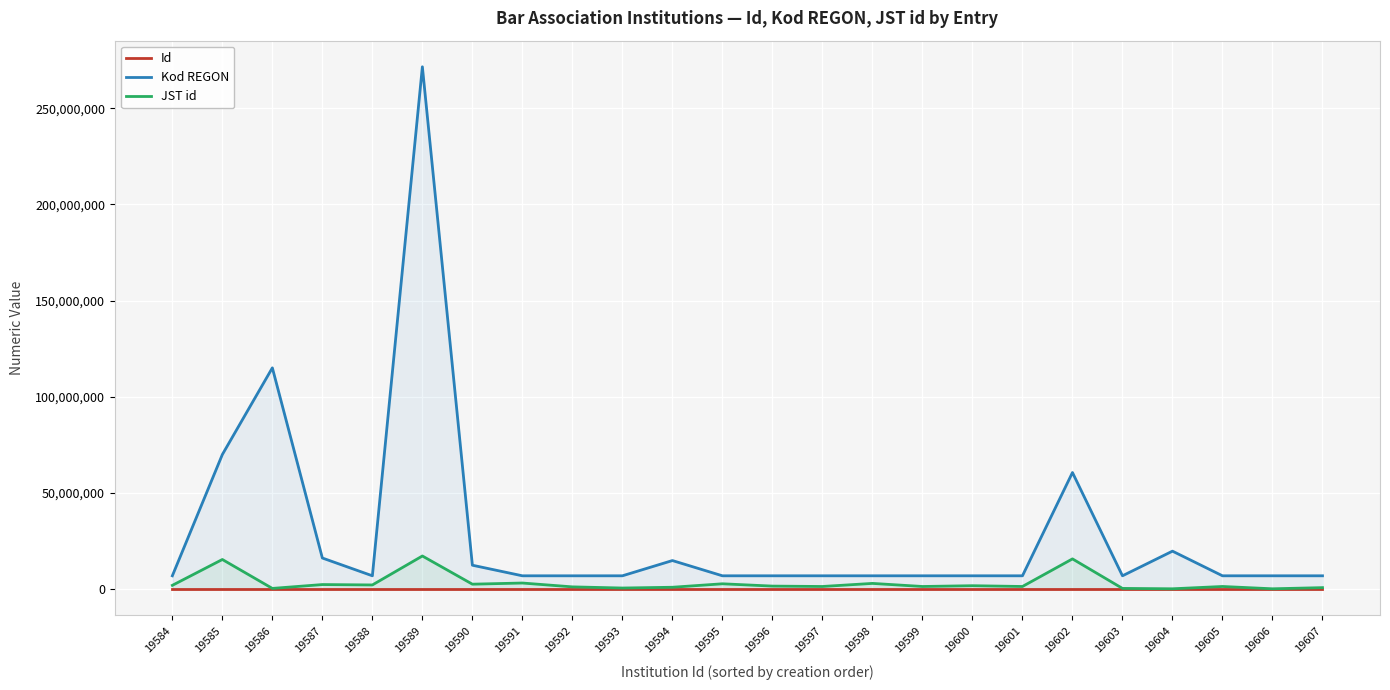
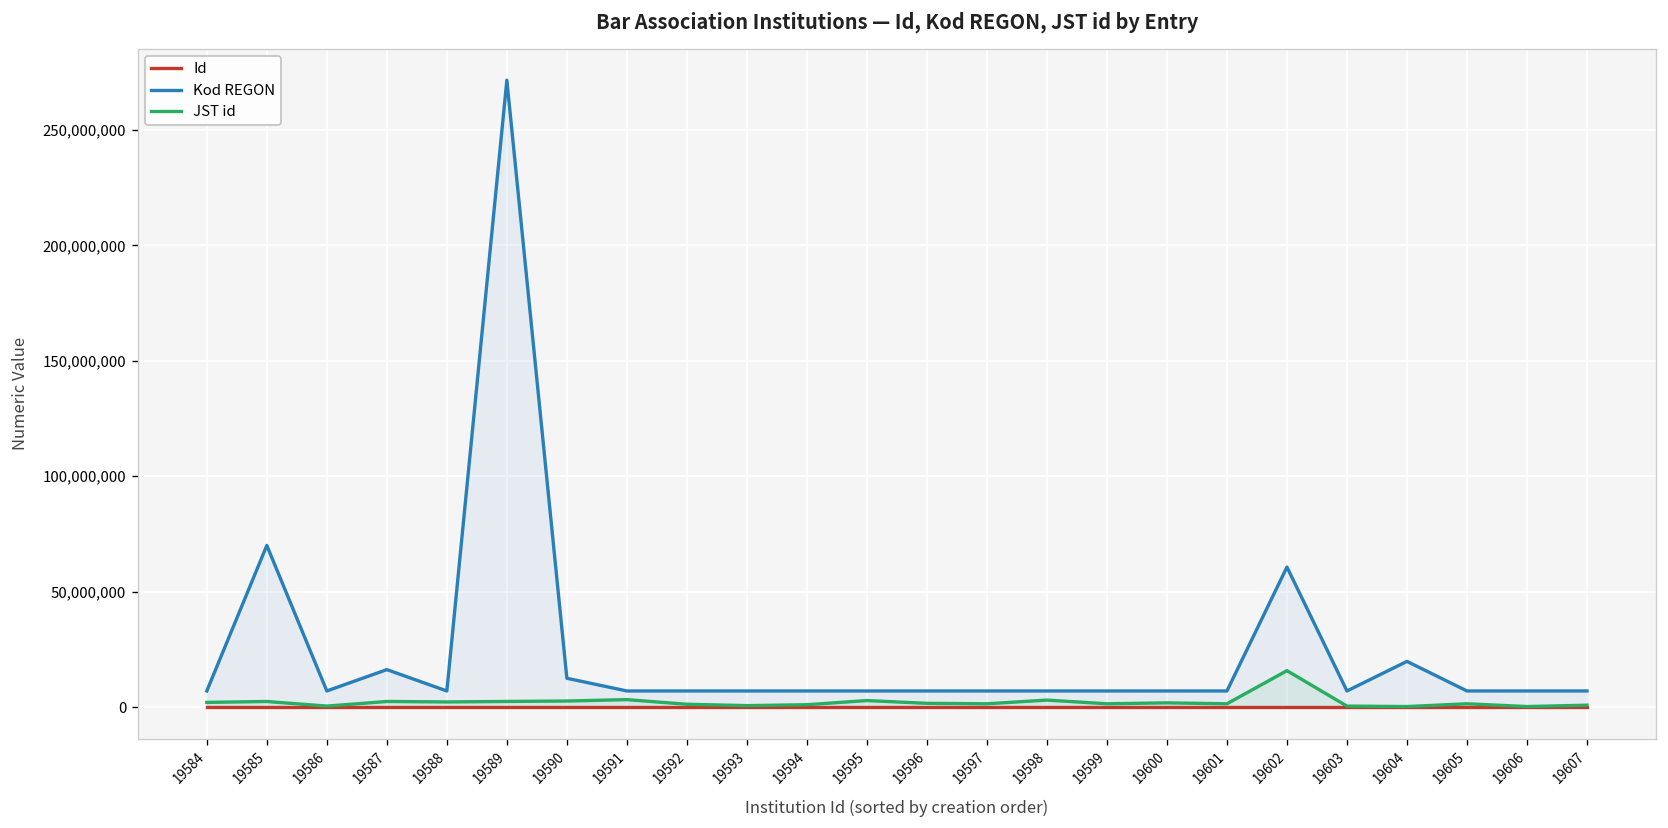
  {
    "Id": {
      "19584": "0",
      "19585": "0",
      "19587": "0",
      "19588": "0",
      "19589": "0",
      "19590": "0",
      "19591": "0",
      "19595": "0",
      "19596": "0",
      "19597": "0",
      "19598": "0",
      "19599": "0",
      "19600": "0",
      "19601": "0",
      "19602": "0",
      "19605": "0"
    },
    "Kod REGON": {
      "19584": "7,000,000",
      "19585": "70,000,000",
-     "19586": "115,000,000",
+     "19586": "7,000,000",
      "19587": "16,000,000",
      "19588": "7,000,000",
      "19589": "272,000,000",
      "19590": "13,000,000",
      "19591": "7,000,000",
      "19592": "7,000,000",
      "19593": "7,000,000",
-     "19594": "15,000,000",
+     "19594": "7,000,000",
      "19595": "7,000,000",
      "19596": "7,000,000",
      "19597": "7,000,000",
      "19598": "7,000,000",
      "19599": "7,000,000",
      "19600": "7,000,000",
      "19601": "7,000,000",
      "19602": "61,000,000",
      "19603": "7,000,000",
      "19604": "20,000,000",
      "19605": "7,000,000",
      "19606": "7,000,000",
      "19607": "7,000,000"
    },
    "JST id": {
      "19584": "2,000,000",
-     "19585": "15,000,000",
+     "19585": "2,000,000",
      "19587": "2,000,000",
      "19588": "2,000,000",
-     "19589": "17,000,000",
+     "19589": "2,000,000",
      "19590": "3,000,000",
      "19591": "3,000,000",
      "19595": "3,000,000",
      "19596": "2,000,000",
      "19597": "1,000,000",
      "19598": "3,000,000",
      "19599": "1,000,000",
      "19600": "2,000,000",
      "19601": "1,000,000",
      "19602": "16,000,000",
      "19605": "1,000,000"
    }
  }
